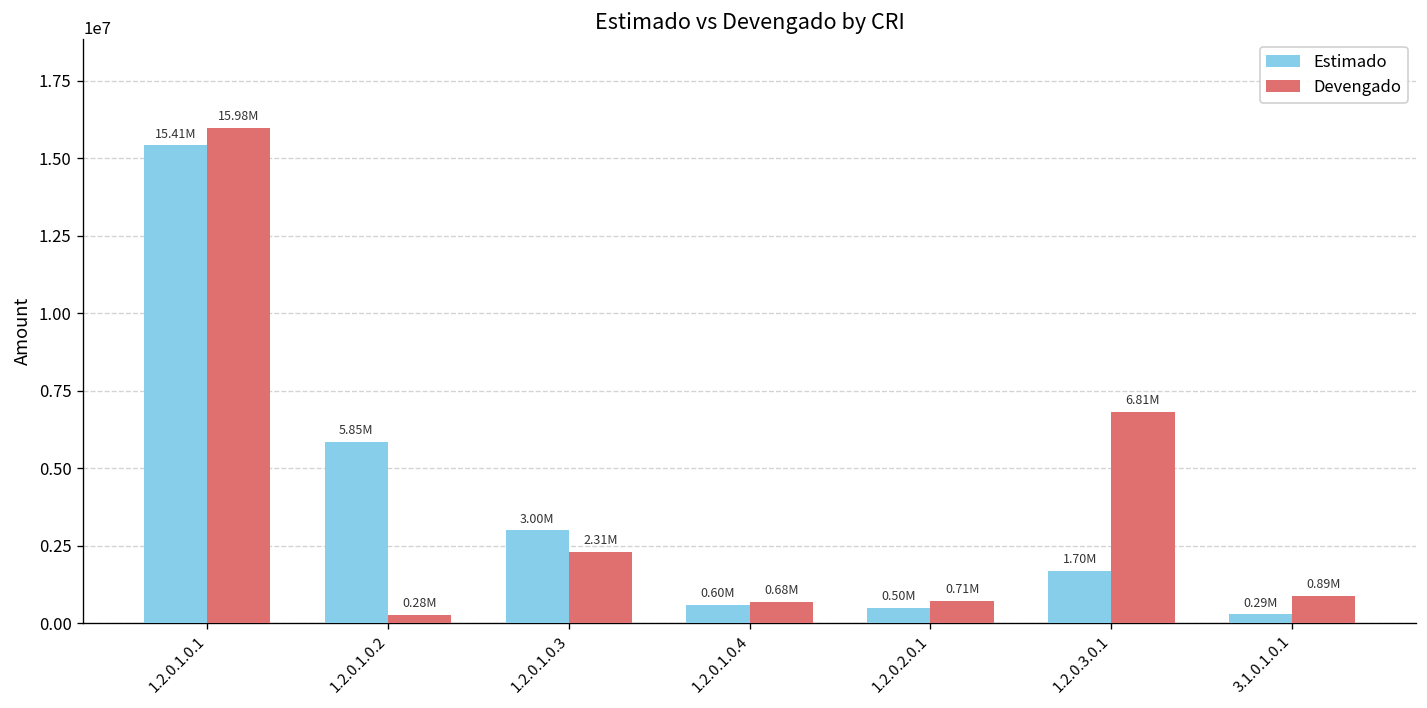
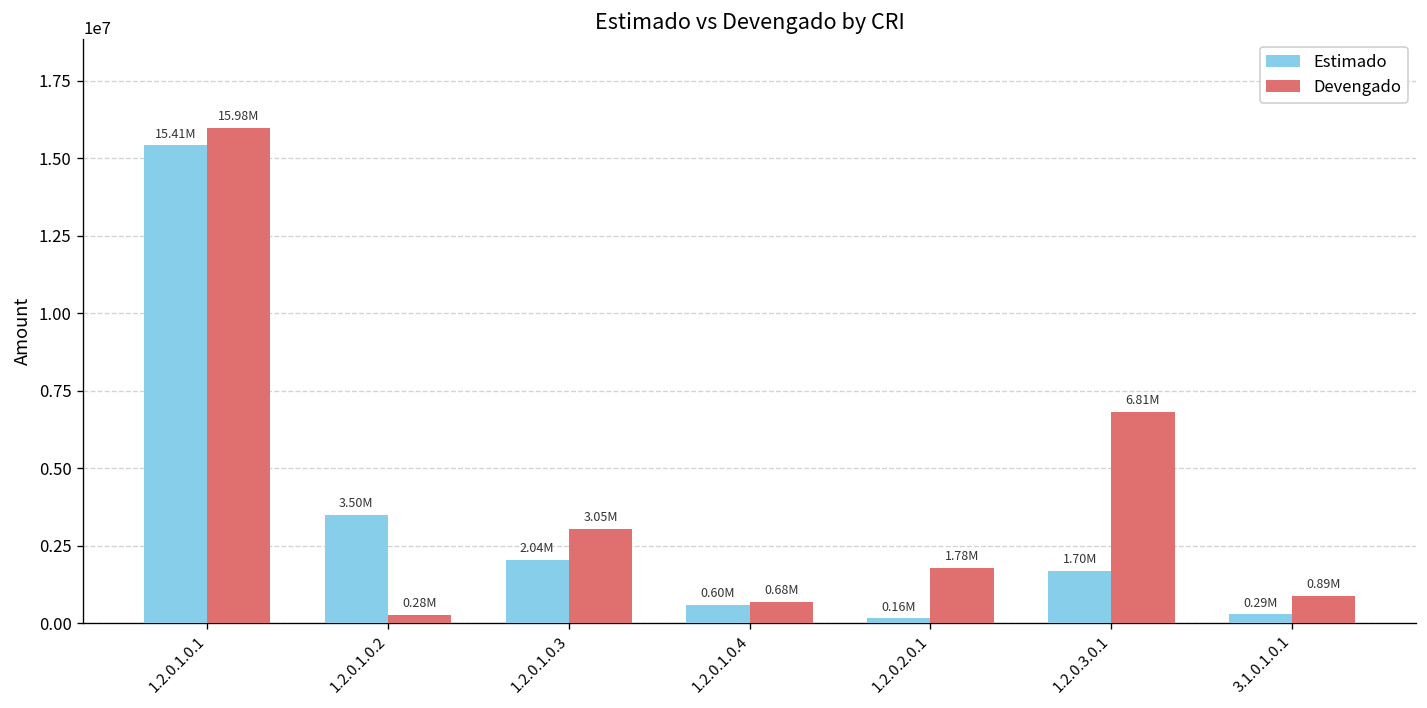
  {
    "Estimado": {
      "1.2.0.1.0.1": "15.41M",
-     "1.2.0.1.0.2": "5.85M",
-     "1.2.0.1.0.3": "3.00M",
+     "1.2.0.1.0.2": "3.50M",
+     "1.2.0.1.0.3": "2.04M",
      "1.2.0.1.0.4": "0.60M",
-     "1.2.0.2.0.1": "0.50M",
+     "1.2.0.2.0.1": "0.16M",
      "1.2.0.3.0.1": "1.70M",
      "3.1.0.1.0.1": "0.29M"
    },
    "Devengado": {
      "1.2.0.1.0.1": "15.98M",
      "1.2.0.1.0.2": "0.28M",
-     "1.2.0.1.0.3": "2.31M",
+     "1.2.0.1.0.3": "3.05M",
      "1.2.0.1.0.4": "0.68M",
-     "1.2.0.2.0.1": "0.71M",
+     "1.2.0.2.0.1": "1.78M",
      "1.2.0.3.0.1": "6.81M",
      "3.1.0.1.0.1": "0.89M"
    }
  }
